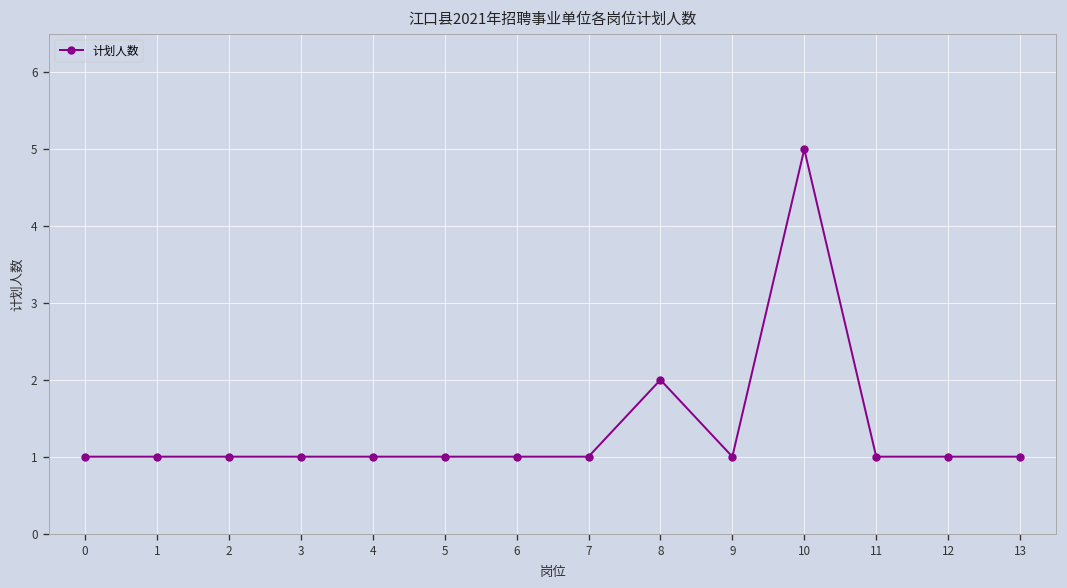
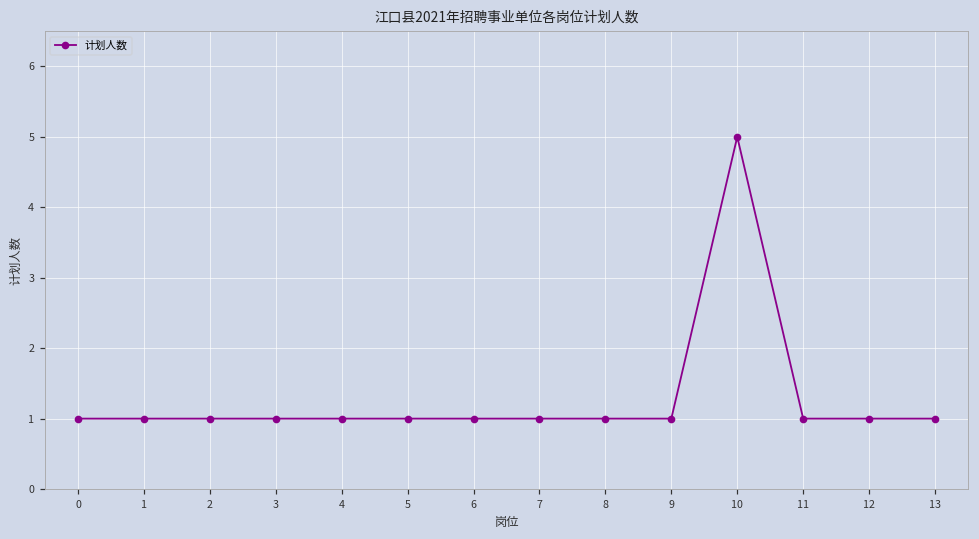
  {
    "0": 1,
    "1": 1,
    "2": 1,
    "3": 1,
    "4": 1,
    "5": 1,
    "6": 1,
    "7": 1,
-   "8": 2,
+   "8": 1,
    "9": 1,
    "10": 5,
    "11": 1,
    "12": 1,
    "13": 1
  }
